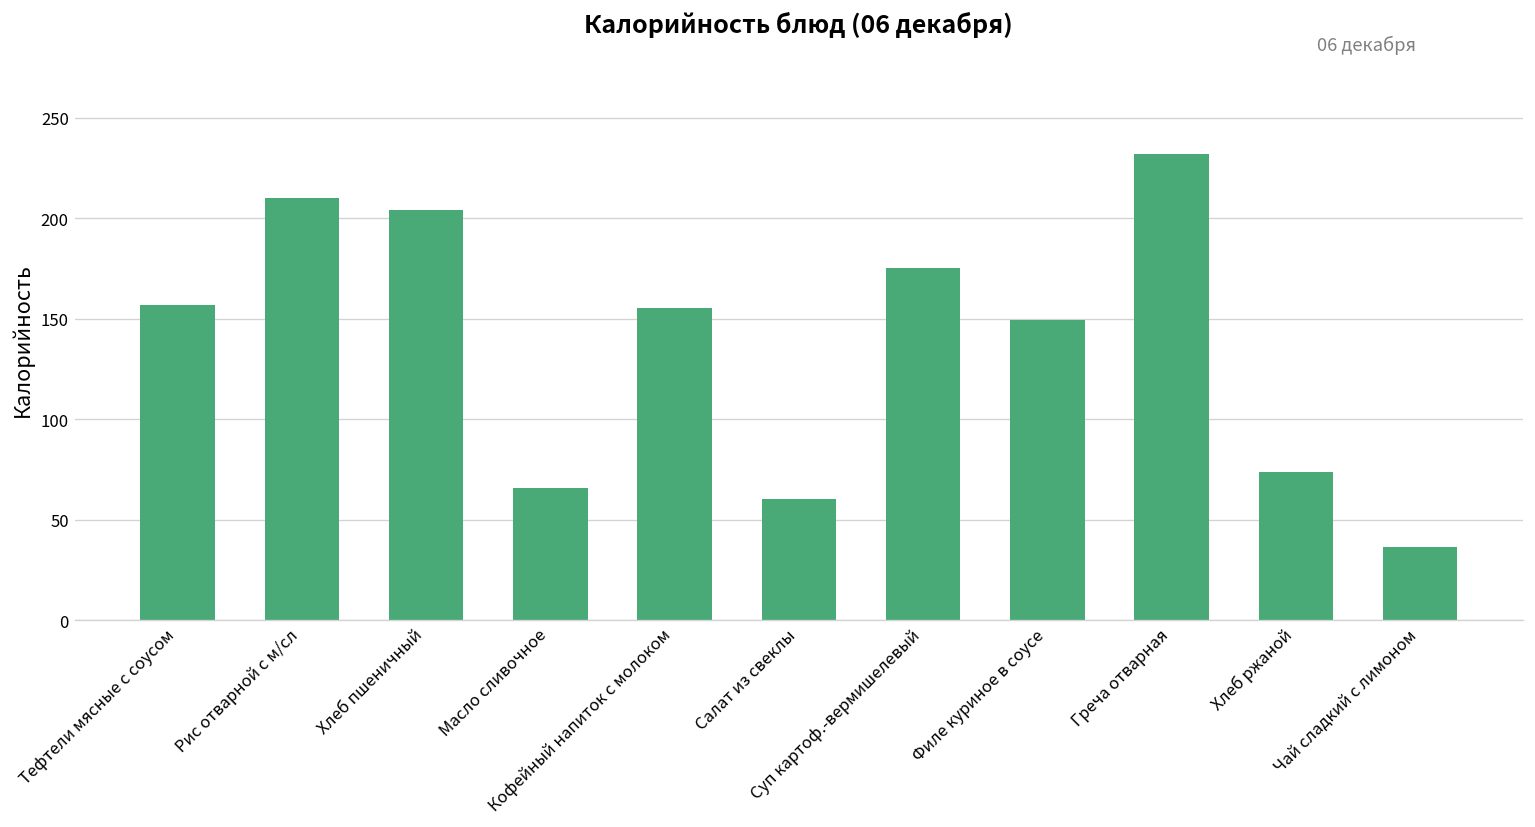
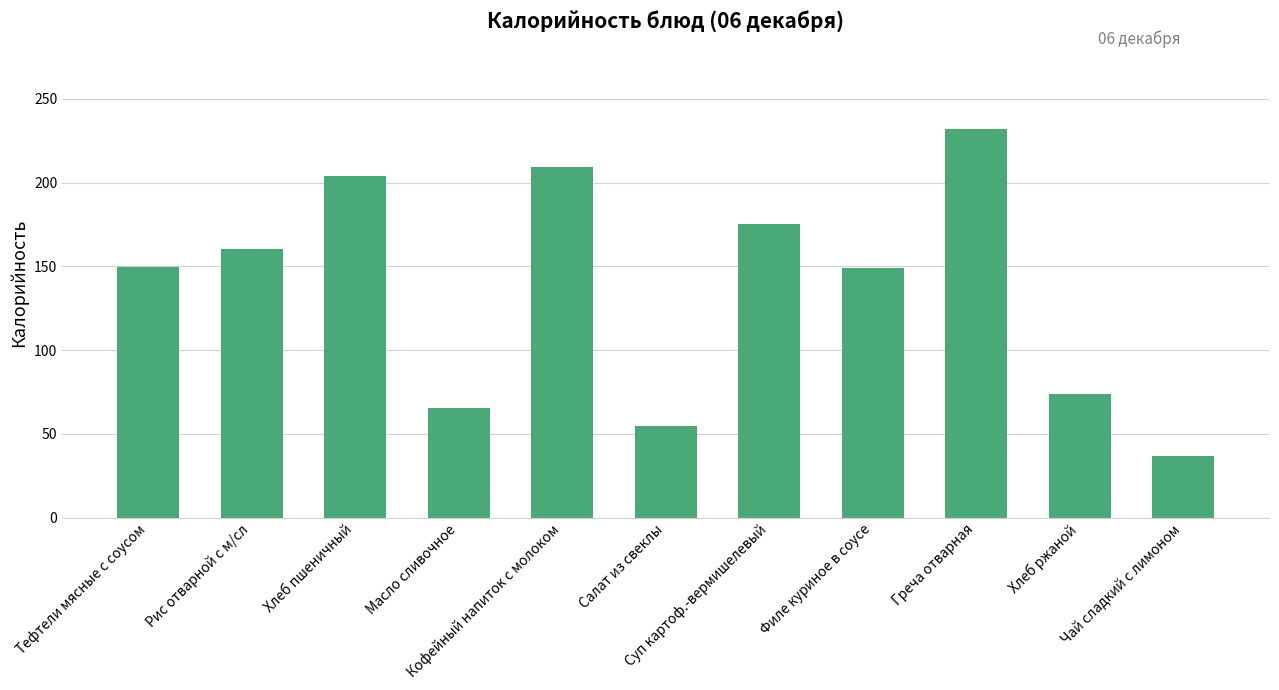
  {
-   "Тефтели мясные с соусом": 157,
-   "Рис отварной с м/сл": 210,
+   "Тефтели мясные с соусом": 149,
+   "Рис отварной с м/сл": 161,
    "Хлеб пшеничный": 204,
    "Масло сливочное": 66,
-   "Кофейный напиток с молоком": 155,
-   "Салат из свеклы": 60,
+   "Кофейный напиток с молоком": 210,
+   "Салат из свеклы": 55,
    "Суп картоф.-вермишелевый": 175,
    "Филе куриное в соусе": 149,
    "Греча отварная": 232,
    "Хлеб ржаной": 74,
    "Чай сладкий с лимоном": 37
  }
